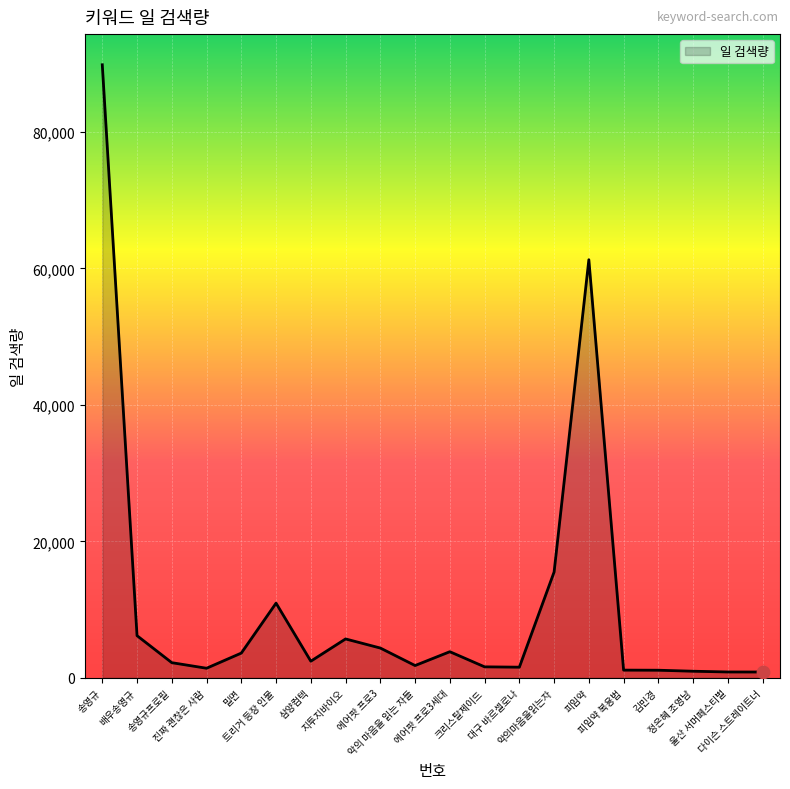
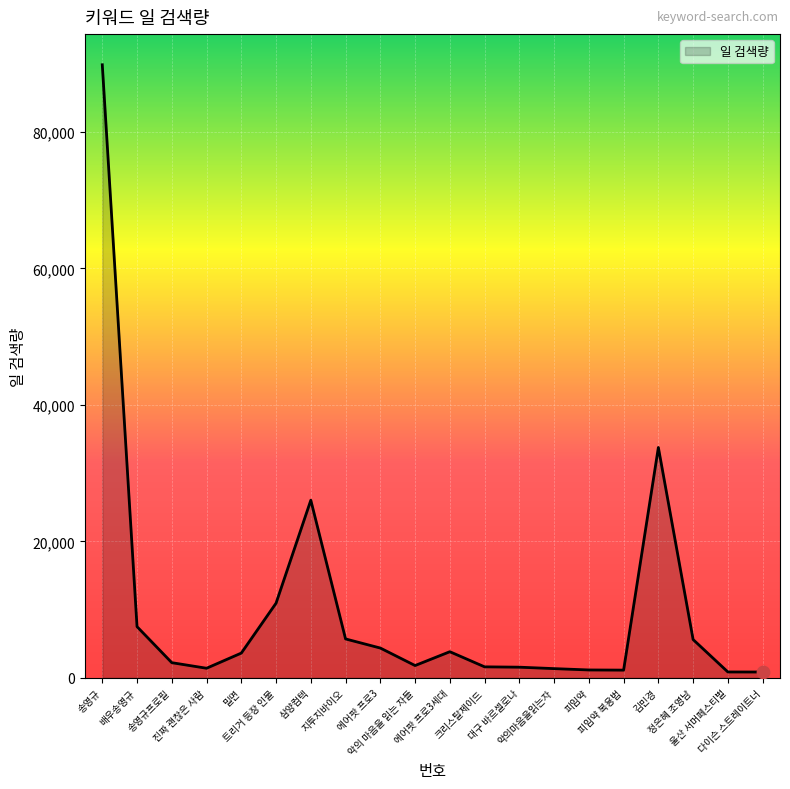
  {
    "일 검색량": {
      "송영규": "90,000",
-     "배우송영규": "6,000",
+     "배우송영규": "8,000",
      "송영규프로필": "2,000",
      "진짜 괜찮은 사람": "1,000",
      "밀면": "4,000",
      "트리거 등장 인물": "11,000",
-     "삼양컴텍": "2,000",
+     "삼양컴텍": "26,000",
      "지투지바이오": "6,000",
      "에어팟 프로3": "4,000",
      "악의 마음을 읽는 자들": "2,000",
      "에어팟 프로3세대": "4,000",
      "크리스탈제이드": "2,000",
      "대구 바르셀로나": "2,000",
-     "악의마음을읽는자": "16,000",
-     "피임약": "61,000",
+     "악의마음을읽는자": "1,000",
+     "피임약": "1,000",
      "피임약 복용법": "1,000",
-     "김민경": "1,000",
-     "정은혜 조영남": "1,000",
+     "김민경": "34,000",
+     "정은혜 조영남": "6,000",
      "울산 서머페스티벌": "1,000"
    }
  }
